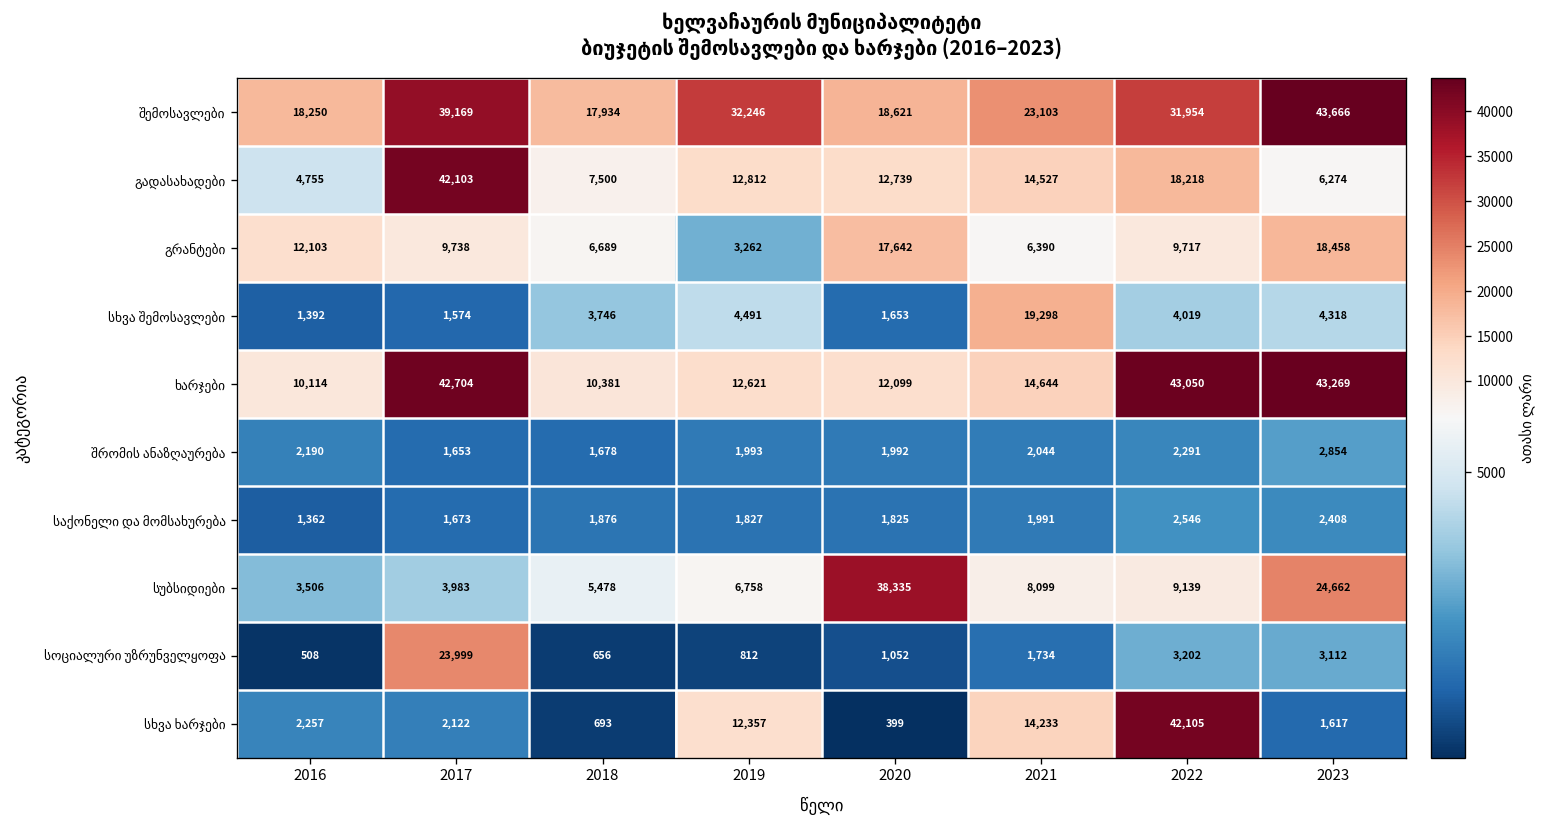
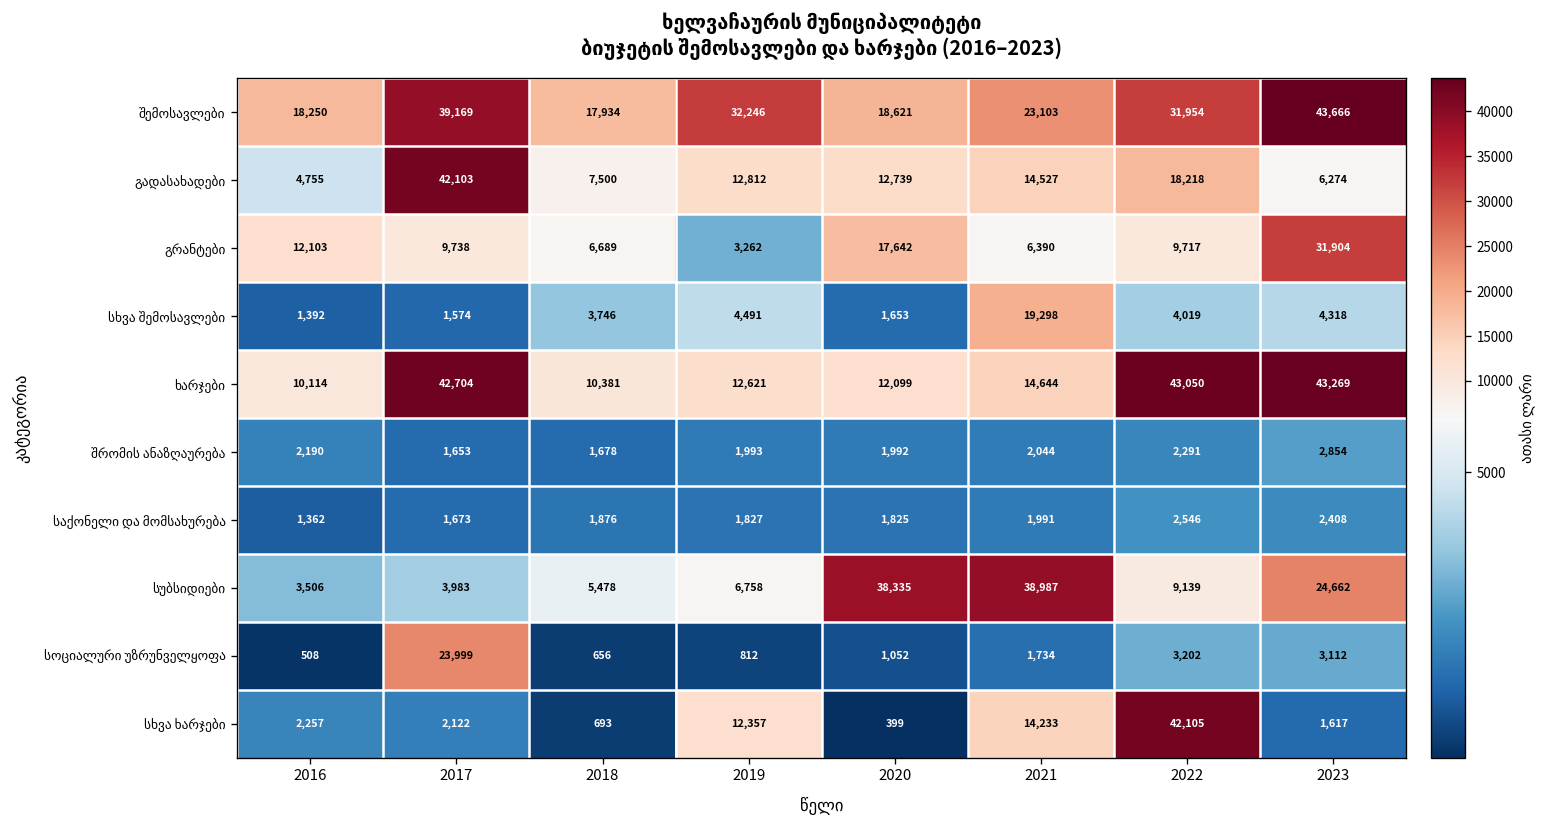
  {
    "შემოსავლები": {
      "2016": "18,250",
      "2017": "39,169",
      "2018": "17,934",
      "2019": "32,246",
      "2020": "18,621",
      "2021": "23,103",
      "2022": "31,954",
      "2023": "43,666"
    },
    "გადასახადები": {
      "2016": "4,755",
      "2017": "42,103",
      "2018": "7,500",
      "2019": "12,812",
      "2020": "12,739",
      "2021": "14,527",
      "2022": "18,218",
      "2023": "6,274"
    },
    "გრანტები": {
      "2016": "12,103",
      "2017": "9,738",
      "2018": "6,689",
      "2019": "3,262",
      "2020": "17,642",
      "2021": "6,390",
      "2022": "9,717",
-     "2023": "18,458"
+     "2023": "31,904"
    },
    "სხვა შემოსავლები": {
      "2016": "1,392",
      "2017": "1,574",
      "2018": "3,746",
      "2019": "4,491",
      "2020": "1,653",
      "2021": "19,298",
      "2022": "4,019",
      "2023": "4,318"
    },
    "ხარჯები": {
      "2016": "10,114",
      "2017": "42,704",
      "2018": "10,381",
      "2019": "12,621",
      "2020": "12,099",
      "2021": "14,644",
      "2022": "43,050",
      "2023": "43,269"
    },
    "შრომის ანაზღაურება": {
      "2016": "2,190",
      "2017": "1,653",
      "2018": "1,678",
      "2019": "1,993",
      "2020": "1,992",
      "2021": "2,044",
      "2022": "2,291",
      "2023": "2,854"
    },
    "საქონელი და მომსახურება": {
      "2016": "1,362",
      "2017": "1,673",
      "2018": "1,876",
      "2019": "1,827",
      "2020": "1,825",
      "2021": "1,991",
      "2022": "2,546",
      "2023": "2,408"
    },
    "სუბსიდიები": {
      "2016": "3,506",
      "2017": "3,983",
      "2018": "5,478",
      "2019": "6,758",
      "2020": "38,335",
-     "2021": "8,099",
+     "2021": "38,987",
      "2022": "9,139",
      "2023": "24,662"
    },
    "სოციალური უზრუნველყოფა": {
      "2016": "508",
      "2017": "23,999",
      "2018": "656",
      "2019": "812",
      "2020": "1,052",
      "2021": "1,734",
      "2022": "3,202",
      "2023": "3,112"
    },
    "სხვა ხარჯები": {
      "2016": "2,257",
      "2017": "2,122",
      "2018": "693",
      "2019": "12,357",
      "2020": "399",
      "2021": "14,233",
      "2022": "42,105",
      "2023": "1,617"
    }
  }
